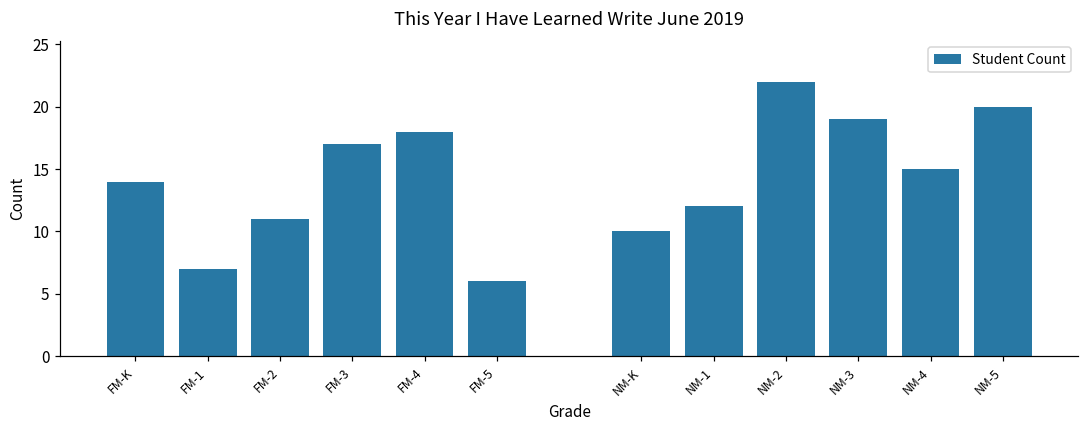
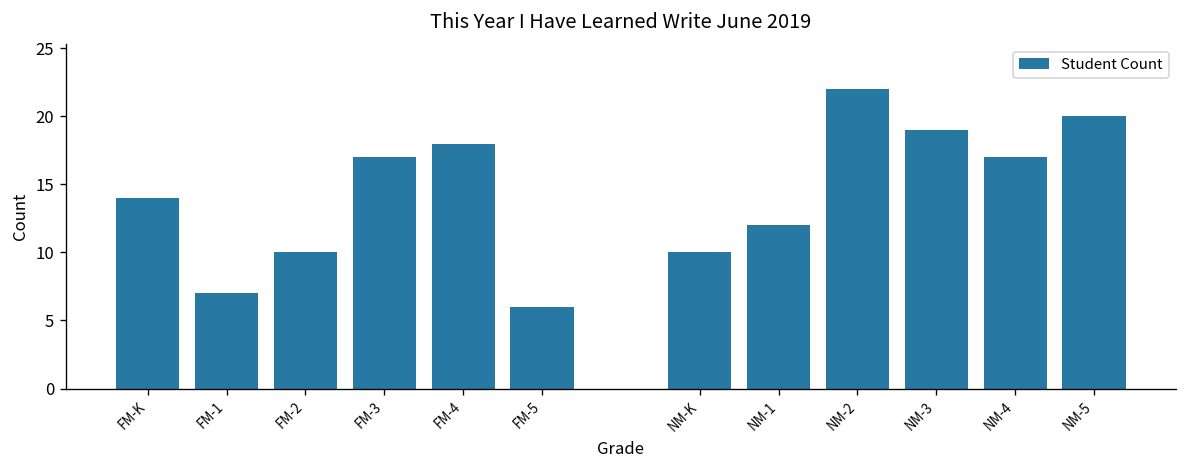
  {
    "FM-K": 14,
    "FM-1": 7,
-   "FM-2": 11,
+   "FM-2": 10,
    "FM-3": 17,
    "FM-4": 18,
    "FM-5": 6,
    "NM-K": 10,
    "NM-1": 12,
    "NM-2": 22,
    "NM-3": 19,
-   "NM-4": 15,
+   "NM-4": 17,
    "NM-5": 20
  }
